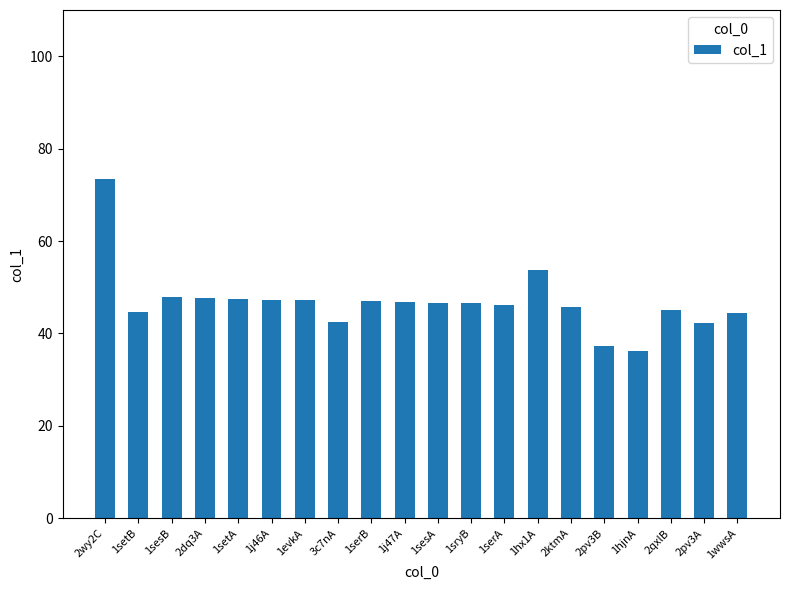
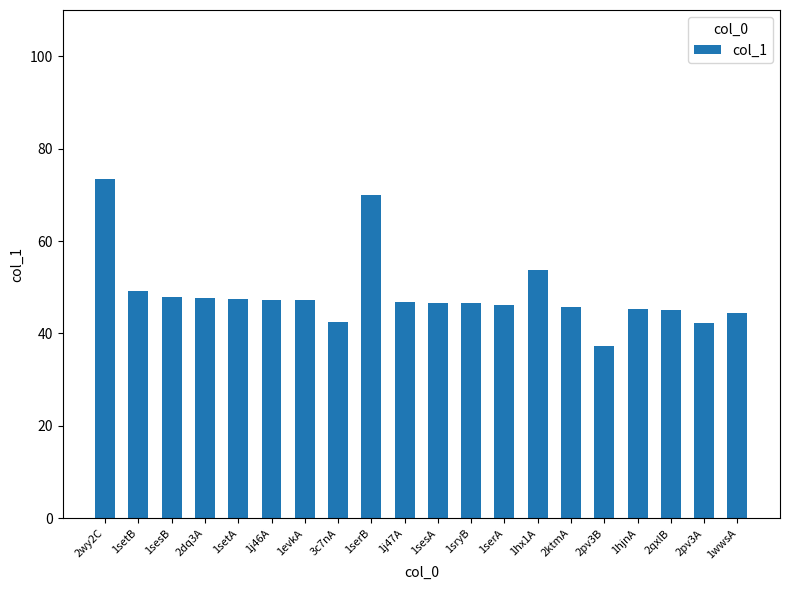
  {
    "2wy2C": 73,
-   "1setB": 45,
+   "1setB": 49,
    "1sesB": 48,
    "2dq3A": 48,
    "1setA": 47,
    "1j46A": 47,
    "1evkA": 47,
    "3c7nA": 43,
-   "1serB": 47,
+   "1serB": 70,
    "1j47A": 47,
    "1sesA": 47,
    "1sryB": 47,
    "1serA": 46,
    "1hx1A": 54,
    "2ktmA": 46,
    "2pv3B": 37,
-   "1hjnA": 36,
+   "1hjnA": 45,
    "2qxlB": 45,
    "2pv3A": 42,
    "1wwsA": 45
  }
